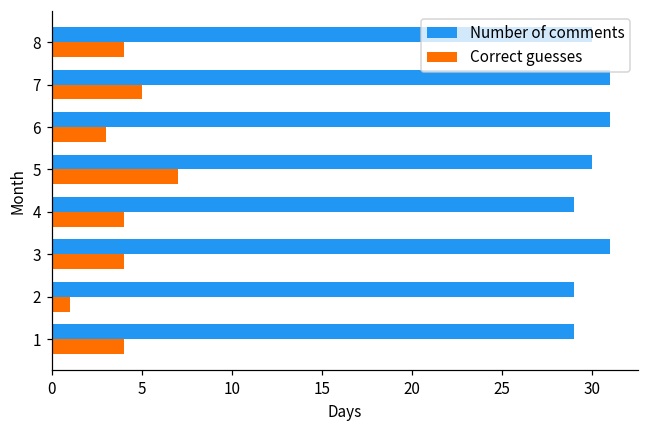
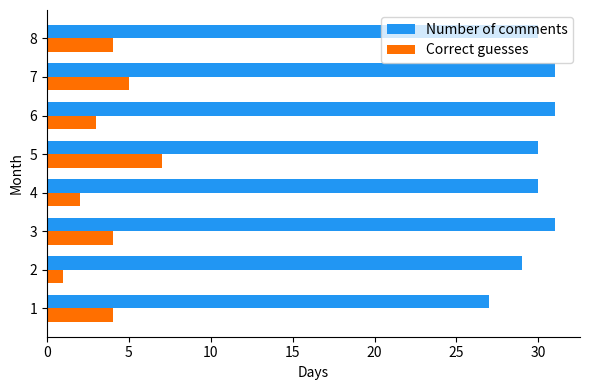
  {
    "Number of comments": {
      "7": 31,
      "6": 31,
      "5": 30,
-     "4": 29,
+     "4": 30,
      "3": 31,
      "2": 29,
-     "1": 29
+     "1": 27
    },
    "Correct guesses": {
      "8": 4,
      "7": 5,
      "6": 3,
      "5": 7,
-     "4": 4,
+     "4": 2,
      "3": 4,
      "2": 1,
      "1": 4
    }
  }
